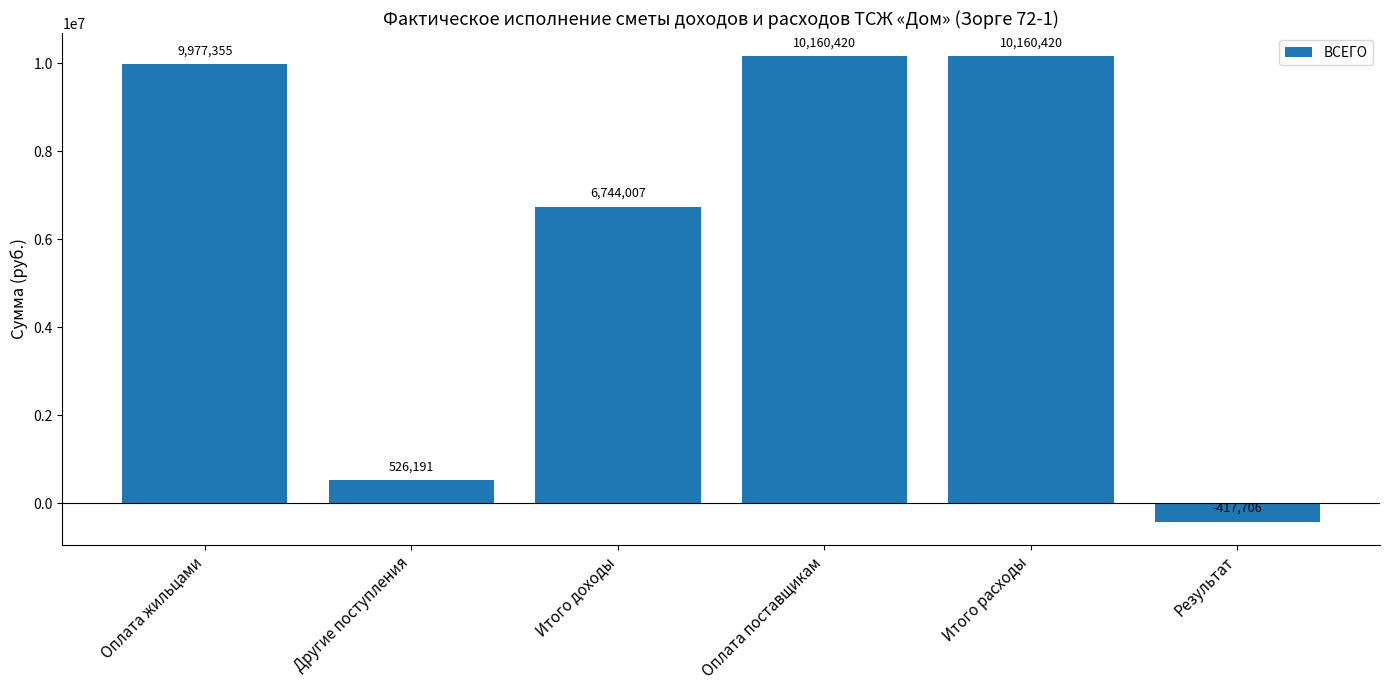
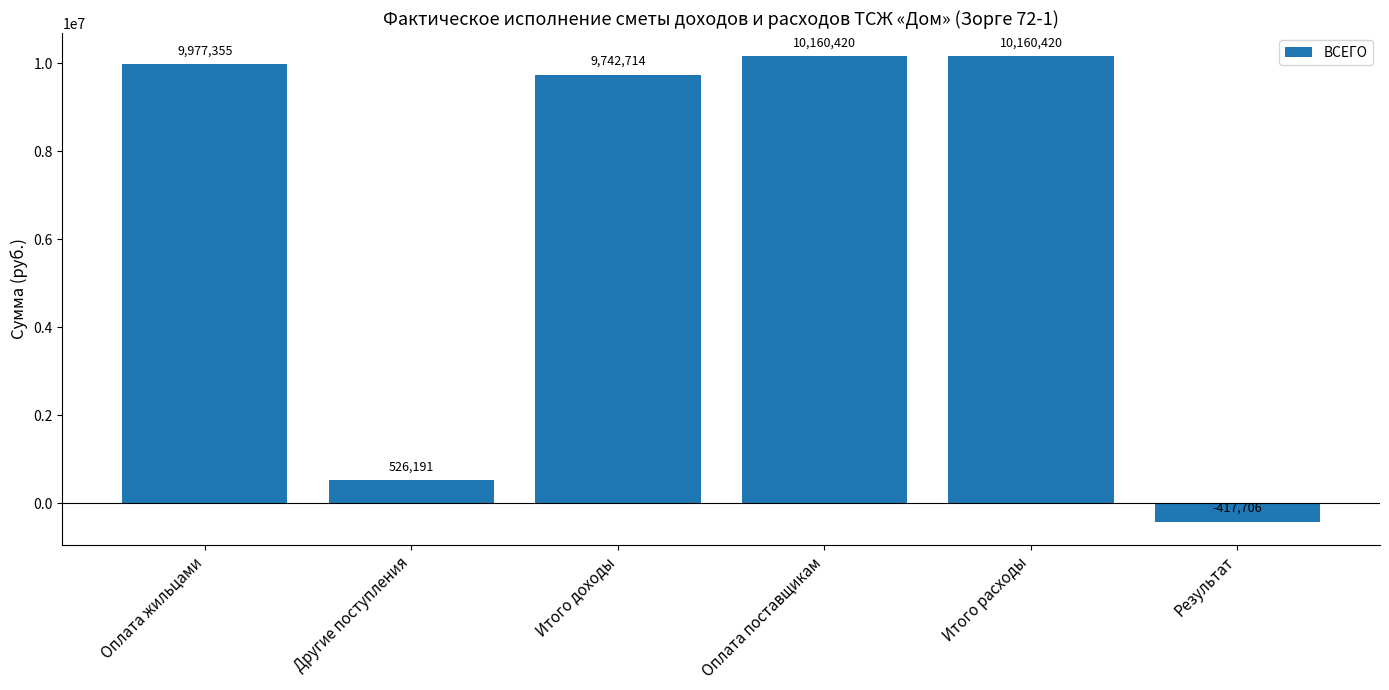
  {
    "Оплата жильцами": "9,977,355",
    "Другие поступления": "526,191",
-   "Итого доходы": "6,744,007",
+   "Итого доходы": "9,742,714",
    "Оплата поставщикам": "10,160,420",
    "Итого расходы": "10,160,420",
    "Результат": "-417,706"
  }
